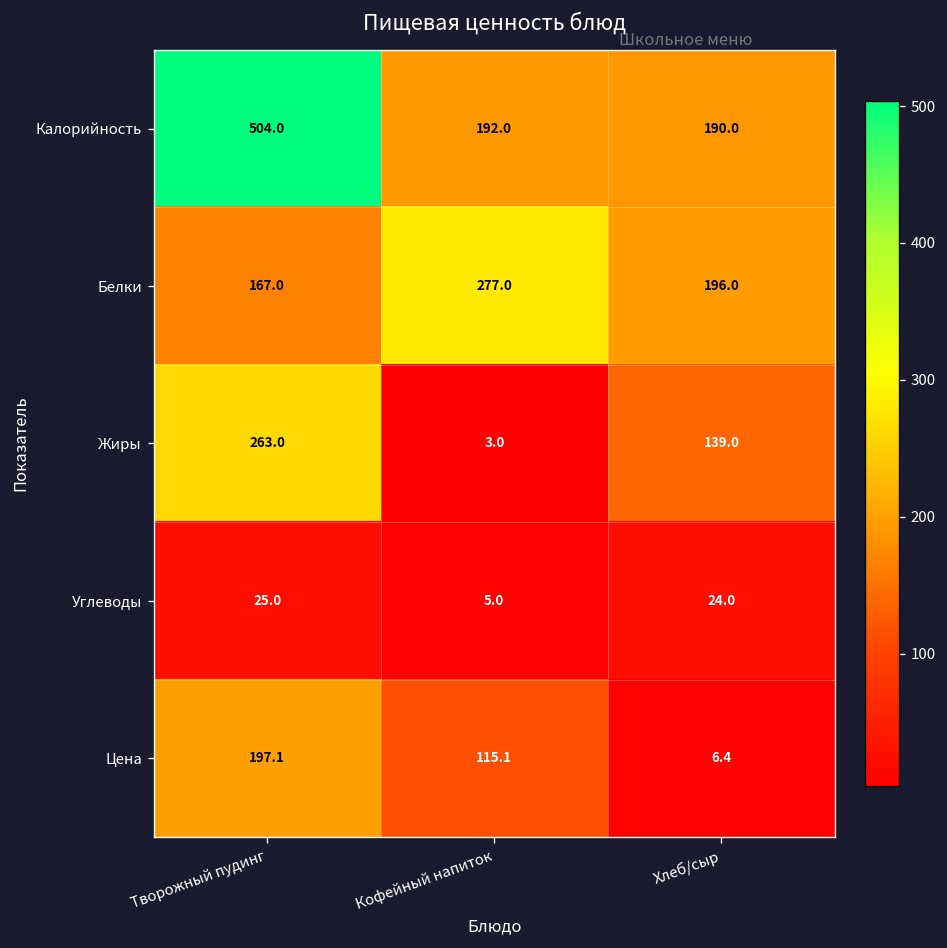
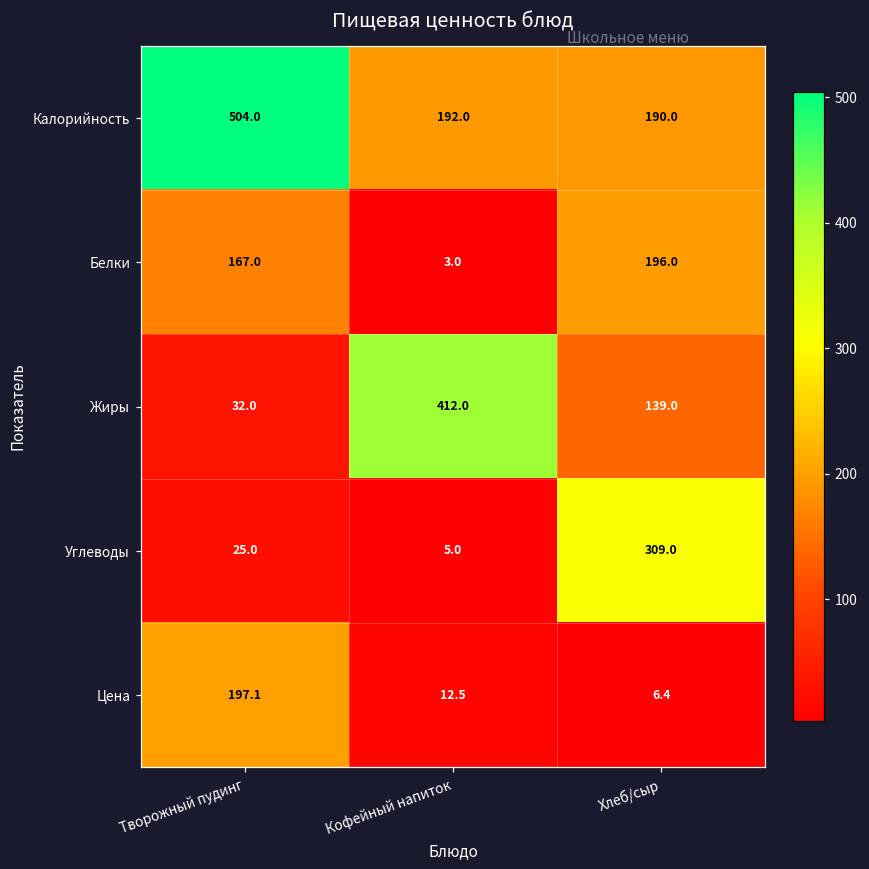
  {
    "Калорийность": {
      "Творожный пудинг": 504.0,
      "Кофейный напиток": 192.0,
      "Хлеб/сыр": 190.0
    },
    "Белки": {
      "Творожный пудинг": 167.0,
-     "Кофейный напиток": 277.0,
+     "Кофейный напиток": 3.0,
      "Хлеб/сыр": 196.0
    },
    "Жиры": {
-     "Творожный пудинг": 263.0,
-     "Кофейный напиток": 3.0,
+     "Творожный пудинг": 32.0,
+     "Кофейный напиток": 412.0,
      "Хлеб/сыр": 139.0
    },
    "Углеводы": {
      "Творожный пудинг": 25.0,
      "Кофейный напиток": 5.0,
-     "Хлеб/сыр": 24.0
+     "Хлеб/сыр": 309.0
    },
    "Цена": {
      "Творожный пудинг": 197.1,
-     "Кофейный напиток": 115.1,
+     "Кофейный напиток": 12.5,
      "Хлеб/сыр": 6.4
    }
  }
